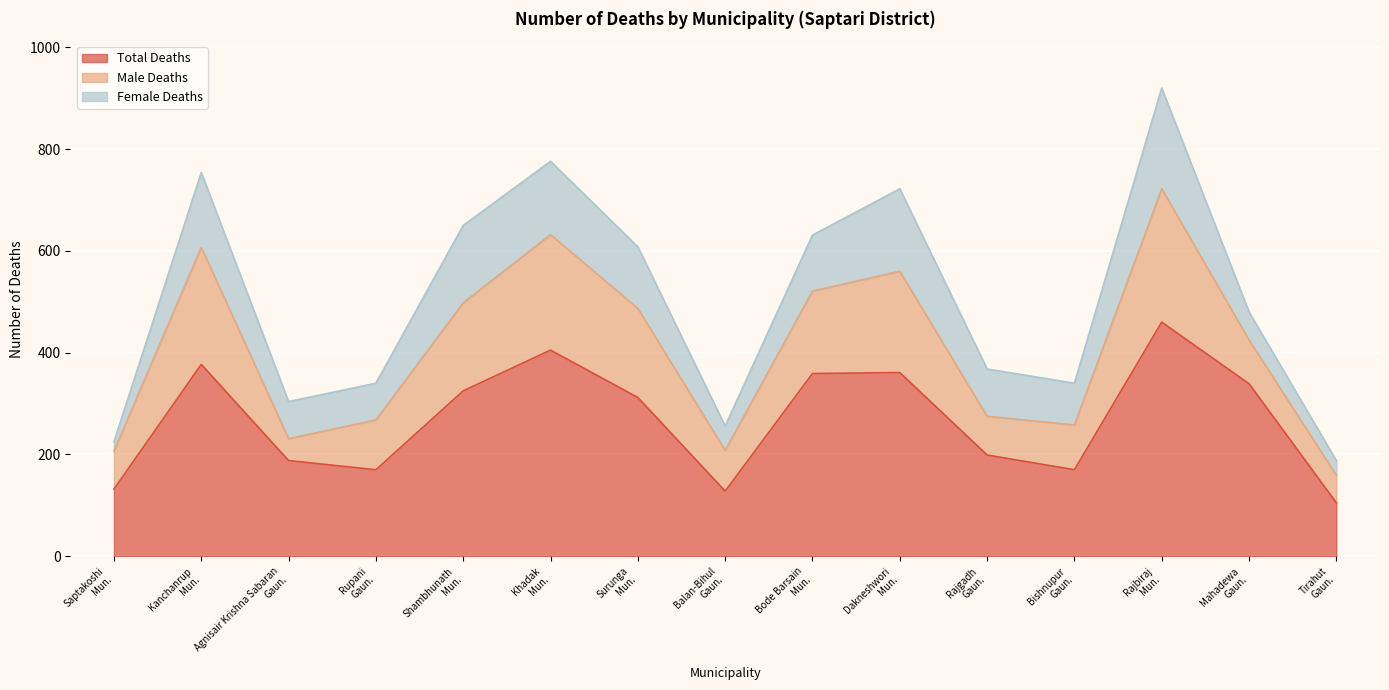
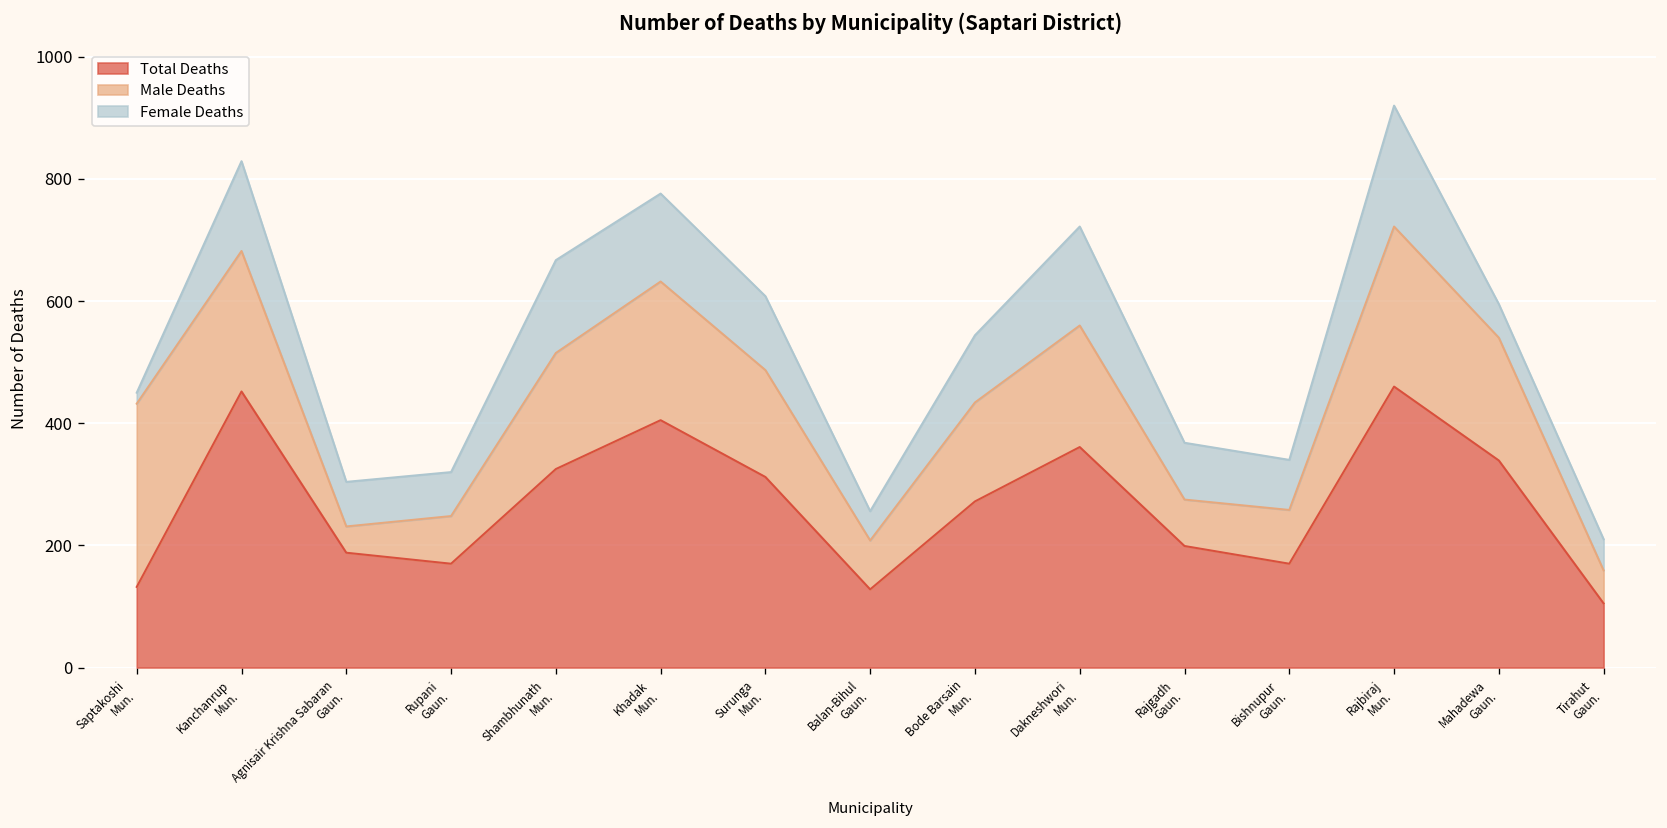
  {
    "Total Deaths": {
      "Saptakoshi Mun.": 130,
-     "Kanchanrup Mun.": 380,
+     "Kanchanrup Mun.": 450,
      "Agnisair Krishna Sabaran Gaun.": 190,
      "Rupani Gaun.": 170,
      "Shambhunath Mun.": 330,
      "Khadak Mun.": 410,
      "Surunga Mun.": 310,
      "Balan-Bihul Gaun.": 130,
-     "Bode Barsain Mun.": 360,
+     "Bode Barsain Mun.": 270,
      "Dakneshwori Mun.": 360,
      "Rajgadh Gaun.": 200,
      "Bishnupur Gaun.": 170,
      "Rajbiraj Mun.": 460,
      "Mahadewa Gaun.": 340,
      "Tirahut Gaun.": 110
    },
    "Male Deaths": {
-     "Saptakoshi Mun.": 80,
+     "Saptakoshi Mun.": 300,
      "Kanchanrup Mun.": 230,
      "Agnisair Krishna Sabaran Gaun.": 40,
-     "Rupani Gaun.": 100,
-     "Shambhunath Mun.": 170,
+     "Rupani Gaun.": 80,
+     "Shambhunath Mun.": 190,
      "Khadak Mun.": 230,
      "Surunga Mun.": 180,
      "Balan-Bihul Gaun.": 80,
      "Bode Barsain Mun.": 160,
      "Dakneshwori Mun.": 200,
      "Rajgadh Gaun.": 80,
      "Bishnupur Gaun.": 90,
      "Rajbiraj Mun.": 260,
-     "Mahadewa Gaun.": 90,
+     "Mahadewa Gaun.": 200,
      "Tirahut Gaun.": 50
    },
    "Female Deaths": {
      "Saptakoshi Mun.": 20,
      "Kanchanrup Mun.": 150,
      "Agnisair Krishna Sabaran Gaun.": 70,
      "Rupani Gaun.": 70,
      "Shambhunath Mun.": 150,
      "Khadak Mun.": 140,
      "Surunga Mun.": 120,
      "Balan-Bihul Gaun.": 50,
      "Bode Barsain Mun.": 110,
      "Dakneshwori Mun.": 160,
      "Rajgadh Gaun.": 90,
      "Bishnupur Gaun.": 80,
      "Rajbiraj Mun.": 200,
      "Mahadewa Gaun.": 60,
-     "Tirahut Gaun.": 30
+     "Tirahut Gaun.": 50
    }
  }
